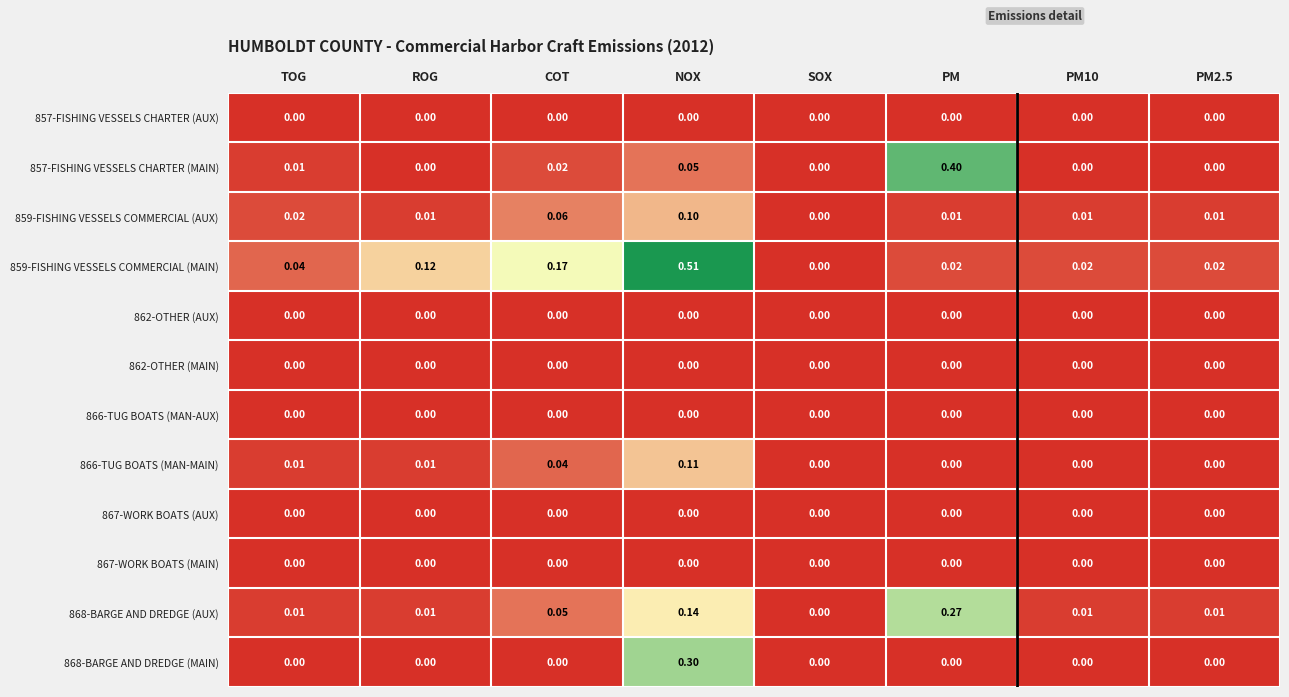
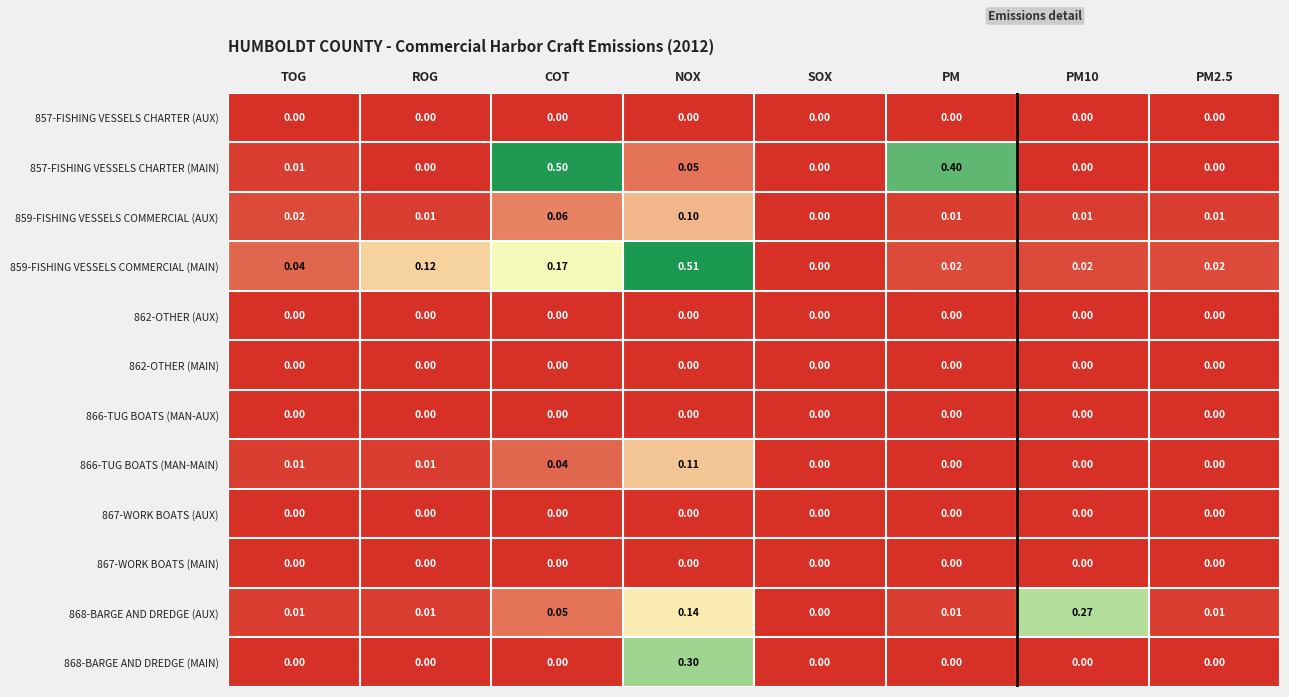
  {
    "857-FISHING VESSELS CHARTER (AUX)": {
      "TOG": 0.00,
      "ROG": 0.00,
      "COT": 0.00,
      "NOX": 0.00,
      "SOX": 0.00,
      "PM": 0.00,
      "PM10": 0.00,
      "PM2.5": 0.00
    },
    "857-FISHING VESSELS CHARTER (MAIN)": {
      "TOG": 0.01,
      "ROG": 0.00,
-     "COT": 0.02,
+     "COT": 0.50,
      "NOX": 0.05,
      "SOX": 0.00,
      "PM": 0.40,
      "PM10": 0.00,
      "PM2.5": 0.00
    },
    "859-FISHING VESSELS COMMERCIAL (AUX)": {
      "TOG": 0.02,
      "ROG": 0.01,
      "COT": 0.06,
      "NOX": 0.10,
      "SOX": 0.00,
      "PM": 0.01,
      "PM10": 0.01,
      "PM2.5": 0.01
    },
    "859-FISHING VESSELS COMMERCIAL (MAIN)": {
      "TOG": 0.04,
      "ROG": 0.12,
      "COT": 0.17,
      "NOX": 0.51,
      "SOX": 0.00,
      "PM": 0.02,
      "PM10": 0.02,
      "PM2.5": 0.02
    },
    "862-OTHER (AUX)": {
      "TOG": 0.00,
      "ROG": 0.00,
      "COT": 0.00,
      "NOX": 0.00,
      "SOX": 0.00,
      "PM": 0.00,
      "PM10": 0.00,
      "PM2.5": 0.00
    },
    "862-OTHER (MAIN)": {
      "TOG": 0.00,
      "ROG": 0.00,
      "COT": 0.00,
      "NOX": 0.00,
      "SOX": 0.00,
      "PM": 0.00,
      "PM10": 0.00,
      "PM2.5": 0.00
    },
    "866-TUG BOATS (MAN-AUX)": {
      "TOG": 0.00,
      "ROG": 0.00,
      "COT": 0.00,
      "NOX": 0.00,
      "SOX": 0.00,
      "PM": 0.00,
      "PM10": 0.00,
      "PM2.5": 0.00
    },
    "866-TUG BOATS (MAN-MAIN)": {
      "TOG": 0.01,
      "ROG": 0.01,
      "COT": 0.04,
      "NOX": 0.11,
      "SOX": 0.00,
      "PM": 0.00,
      "PM10": 0.00,
      "PM2.5": 0.00
    },
    "867-WORK BOATS (AUX)": {
      "TOG": 0.00,
      "ROG": 0.00,
      "COT": 0.00,
      "NOX": 0.00,
      "SOX": 0.00,
      "PM": 0.00,
      "PM10": 0.00,
      "PM2.5": 0.00
    },
    "867-WORK BOATS (MAIN)": {
      "TOG": 0.00,
      "ROG": 0.00,
      "COT": 0.00,
      "NOX": 0.00,
      "SOX": 0.00,
      "PM": 0.00,
      "PM10": 0.00,
      "PM2.5": 0.00
    },
    "868-BARGE AND DREDGE (AUX)": {
      "TOG": 0.01,
      "ROG": 0.01,
      "COT": 0.05,
      "NOX": 0.14,
      "SOX": 0.00,
-     "PM": 0.27,
-     "PM10": 0.01,
+     "PM": 0.01,
+     "PM10": 0.27,
      "PM2.5": 0.01
    },
    "868-BARGE AND DREDGE (MAIN)": {
      "TOG": 0.00,
      "ROG": 0.00,
      "COT": 0.00,
      "NOX": 0.30,
      "SOX": 0.00,
      "PM": 0.00,
      "PM10": 0.00,
      "PM2.5": 0.00
    }
  }
